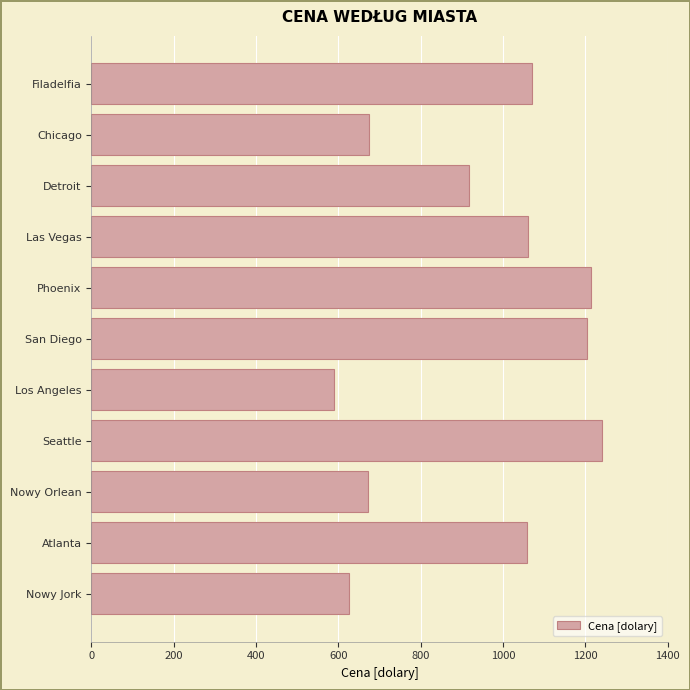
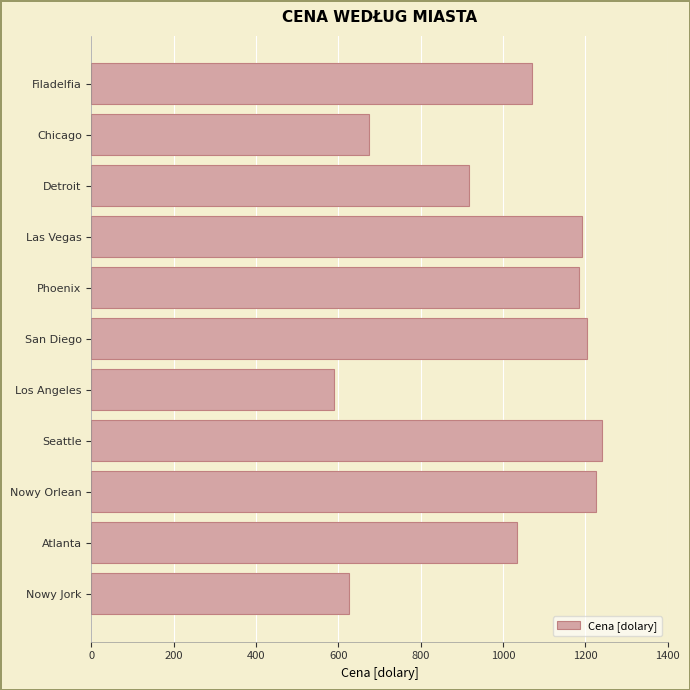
  {
    "Filadelfia": 1070,
    "Chicago": 680,
    "Detroit": 920,
-   "Las Vegas": 1060,
-   "Phoenix": 1210,
+   "Las Vegas": 1190,
+   "Phoenix": 1190,
    "San Diego": 1210,
    "Los Angeles": 590,
    "Seattle": 1240,
-   "Nowy Orlean": 670,
-   "Atlanta": 1060,
+   "Nowy Orlean": 1230,
+   "Atlanta": 1030,
    "Nowy Jork": 630
  }
